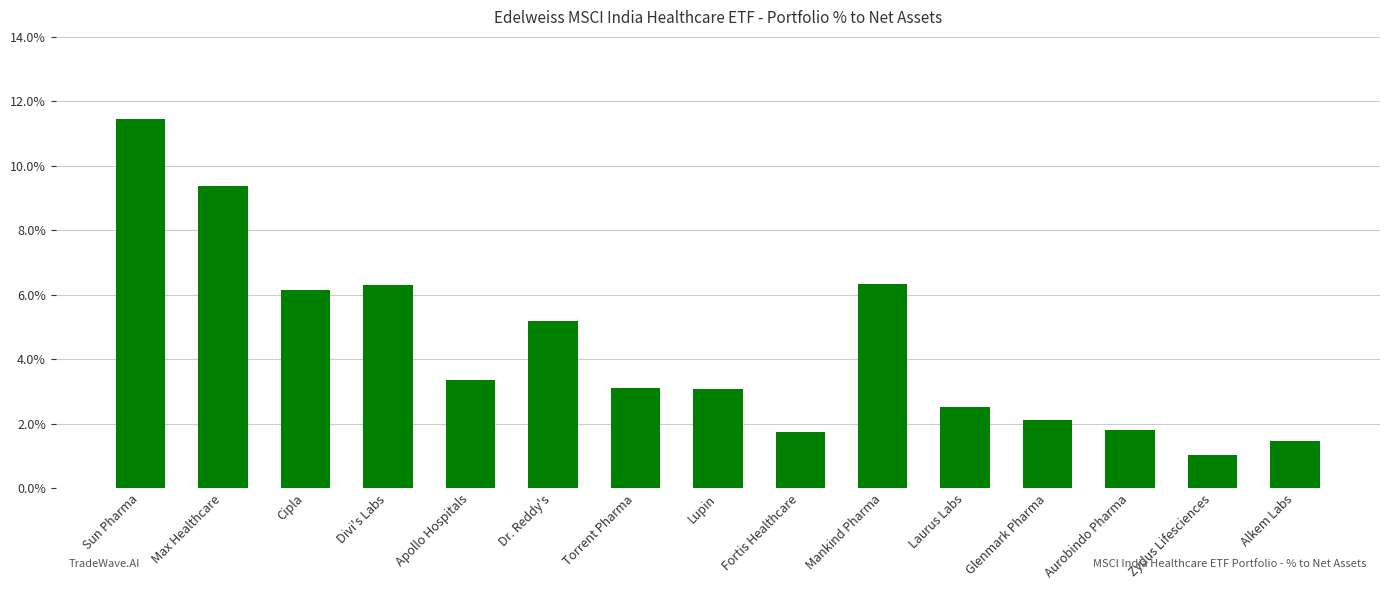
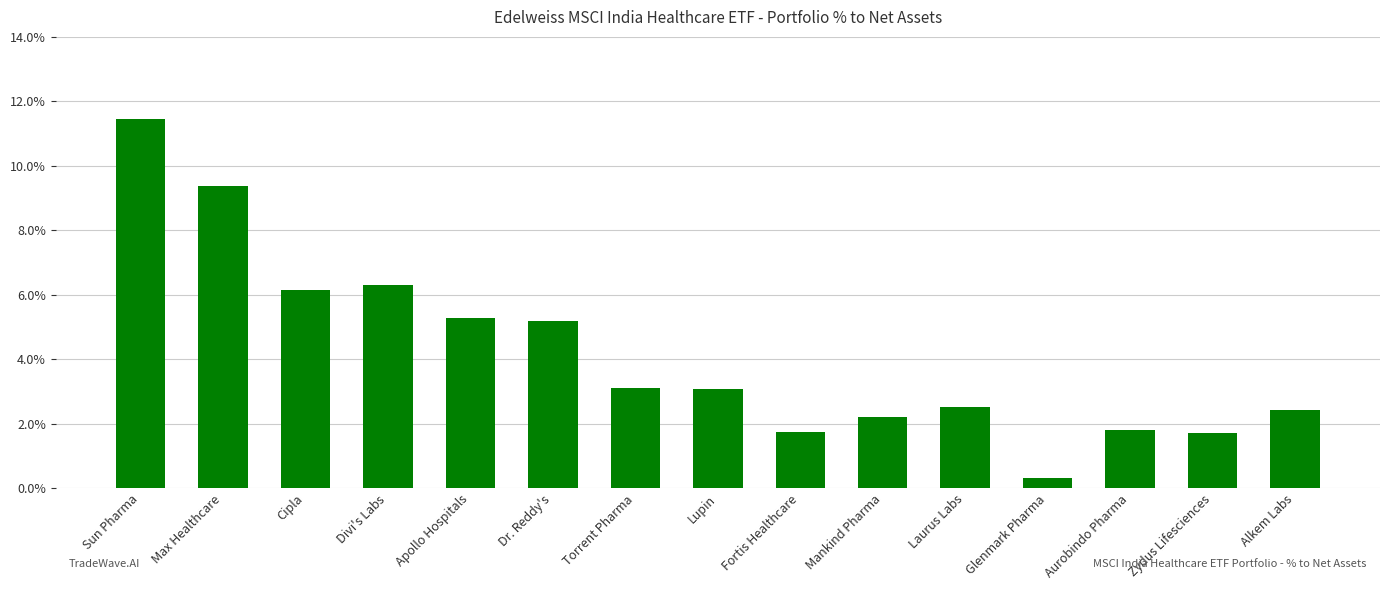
  {
    "Sun Pharma": "11.5%",
    "Max Healthcare": "9.4%",
    "Cipla": "6.1%",
    "Divi's Labs": "6.3%",
-   "Apollo Hospitals": "3.4%",
+   "Apollo Hospitals": "5.3%",
    "Dr. Reddy's": "5.2%",
    "Torrent Pharma": "3.1%",
    "Lupin": "3.1%",
    "Fortis Healthcare": "1.7%",
-   "Mankind Pharma": "6.3%",
+   "Mankind Pharma": "2.2%",
    "Laurus Labs": "2.5%",
-   "Glenmark Pharma": "2.1%",
+   "Glenmark Pharma": "0.3%",
    "Aurobindo Pharma": "1.8%",
-   "Zydus Lifesciences": "1.0%",
-   "Alkem Labs": "1.5%"
+   "Zydus Lifesciences": "1.7%",
+   "Alkem Labs": "2.4%"
  }
